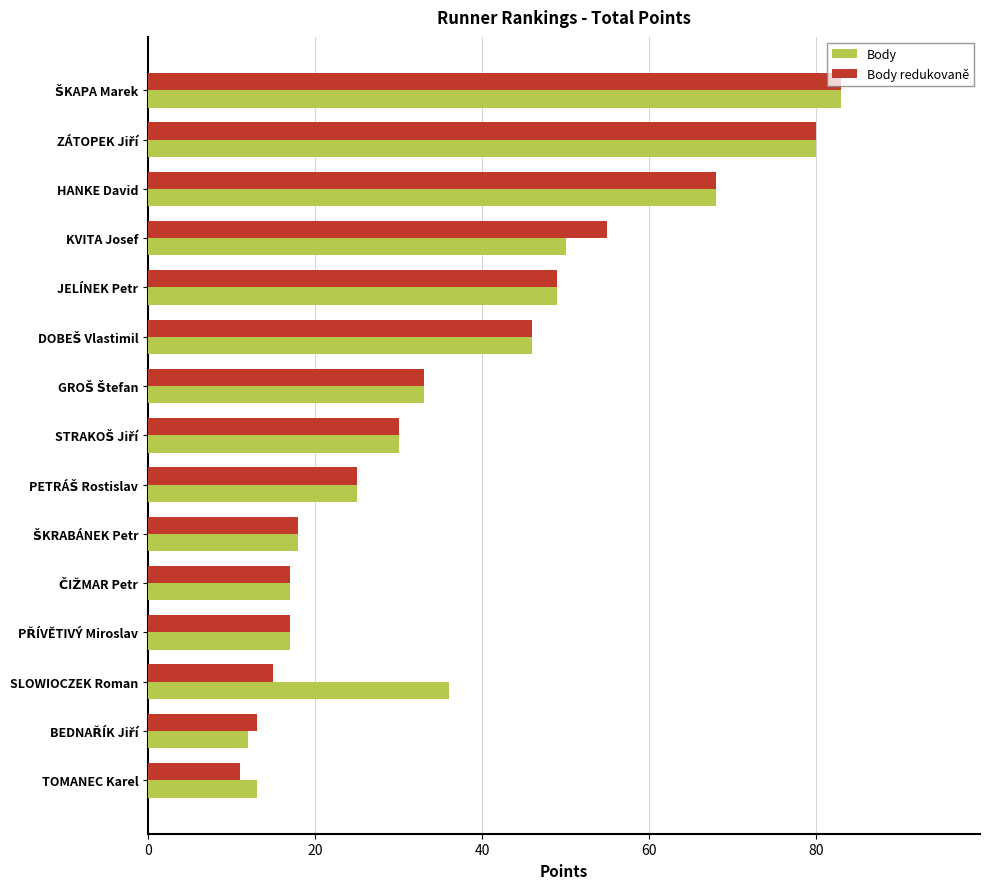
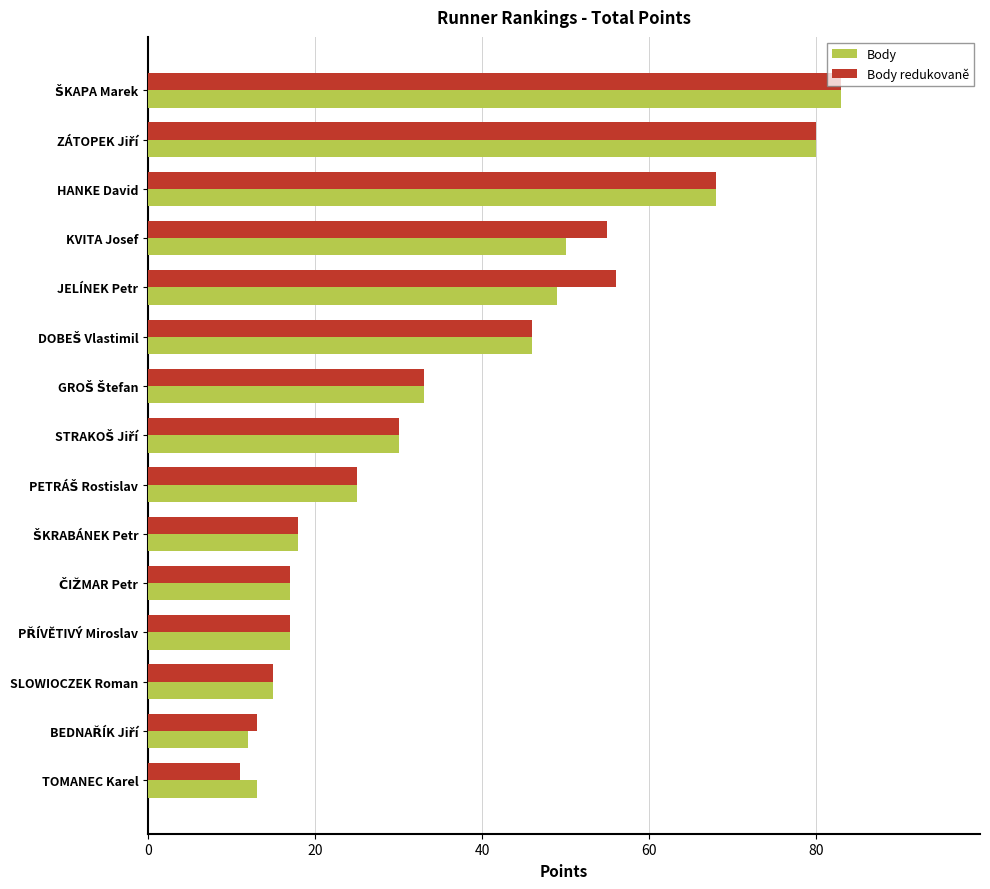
  {
    "Body": {
      "ŠKAPA Marek": 83,
      "ZÁTOPEK Jiří": 80,
      "HANKE David": 68,
      "KVITA Josef": 50,
      "JELÍNEK Petr": 49,
      "DOBEŠ Vlastimil": 46,
      "GROŠ Štefan": 33,
      "STRAKOŠ Jiří": 30,
      "PETRÁŠ Rostislav": 25,
      "ŠKRABÁNEK Petr": 18,
      "ČIŽMAR Petr": 17,
      "PŘÍVĚTIVÝ Miroslav": 17,
-     "SLOWIOCZEK Roman": 36,
+     "SLOWIOCZEK Roman": 15,
      "BEDNAŘÍK Jiří": 12,
      "TOMANEC Karel": 13
    },
    "Body redukovaně": {
      "ZÁTOPEK Jiří": 80,
      "HANKE David": 68,
      "KVITA Josef": 55,
-     "JELÍNEK Petr": 49,
+     "JELÍNEK Petr": 56,
      "DOBEŠ Vlastimil": 46,
      "GROŠ Štefan": 33,
      "STRAKOŠ Jiří": 30,
      "PETRÁŠ Rostislav": 25,
      "ŠKRABÁNEK Petr": 18,
      "ČIŽMAR Petr": 17,
      "PŘÍVĚTIVÝ Miroslav": 17,
      "SLOWIOCZEK Roman": 15,
      "BEDNAŘÍK Jiří": 13,
      "TOMANEC Karel": 11
    }
  }
